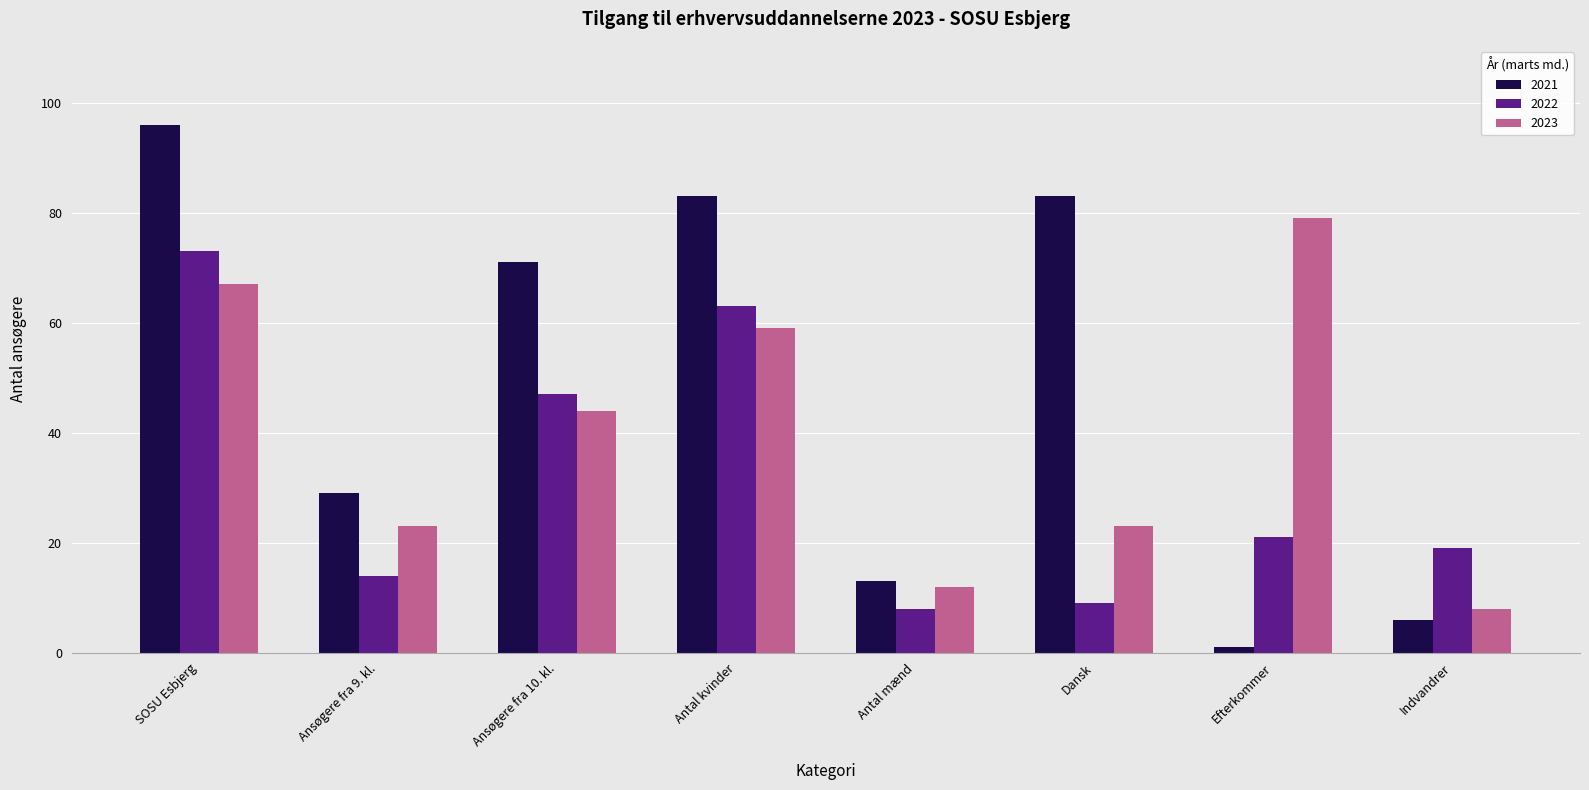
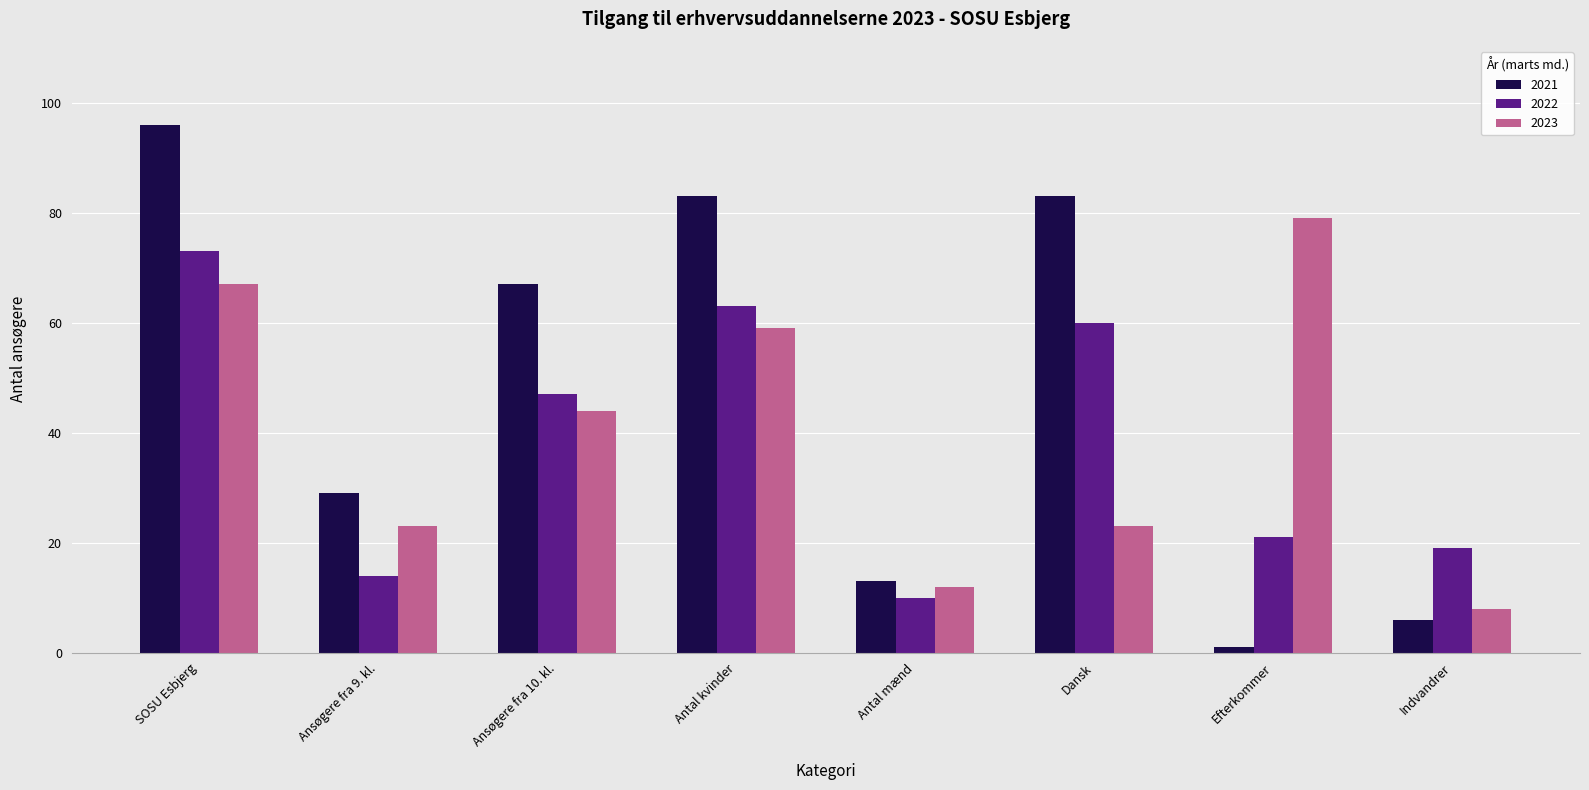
  {
    "2021": {
      "SOSU Esbjerg": 96,
      "Ansøgere fra 9. kl.": 29,
-     "Ansøgere fra 10. kl.": 71,
+     "Ansøgere fra 10. kl.": 67,
      "Antal kvinder": 83,
      "Antal mænd": 13,
      "Dansk": 83,
      "Efterkommer": 1,
      "Indvandrer": 6
    },
    "2022": {
      "SOSU Esbjerg": 73,
      "Ansøgere fra 9. kl.": 14,
      "Ansøgere fra 10. kl.": 47,
      "Antal kvinder": 63,
-     "Antal mænd": 8,
-     "Dansk": 9,
+     "Antal mænd": 10,
+     "Dansk": 60,
      "Efterkommer": 21,
      "Indvandrer": 19
    },
    "2023": {
      "SOSU Esbjerg": 67,
      "Ansøgere fra 9. kl.": 23,
      "Ansøgere fra 10. kl.": 44,
      "Antal kvinder": 59,
      "Antal mænd": 12,
      "Dansk": 23,
      "Efterkommer": 79,
      "Indvandrer": 8
    }
  }
